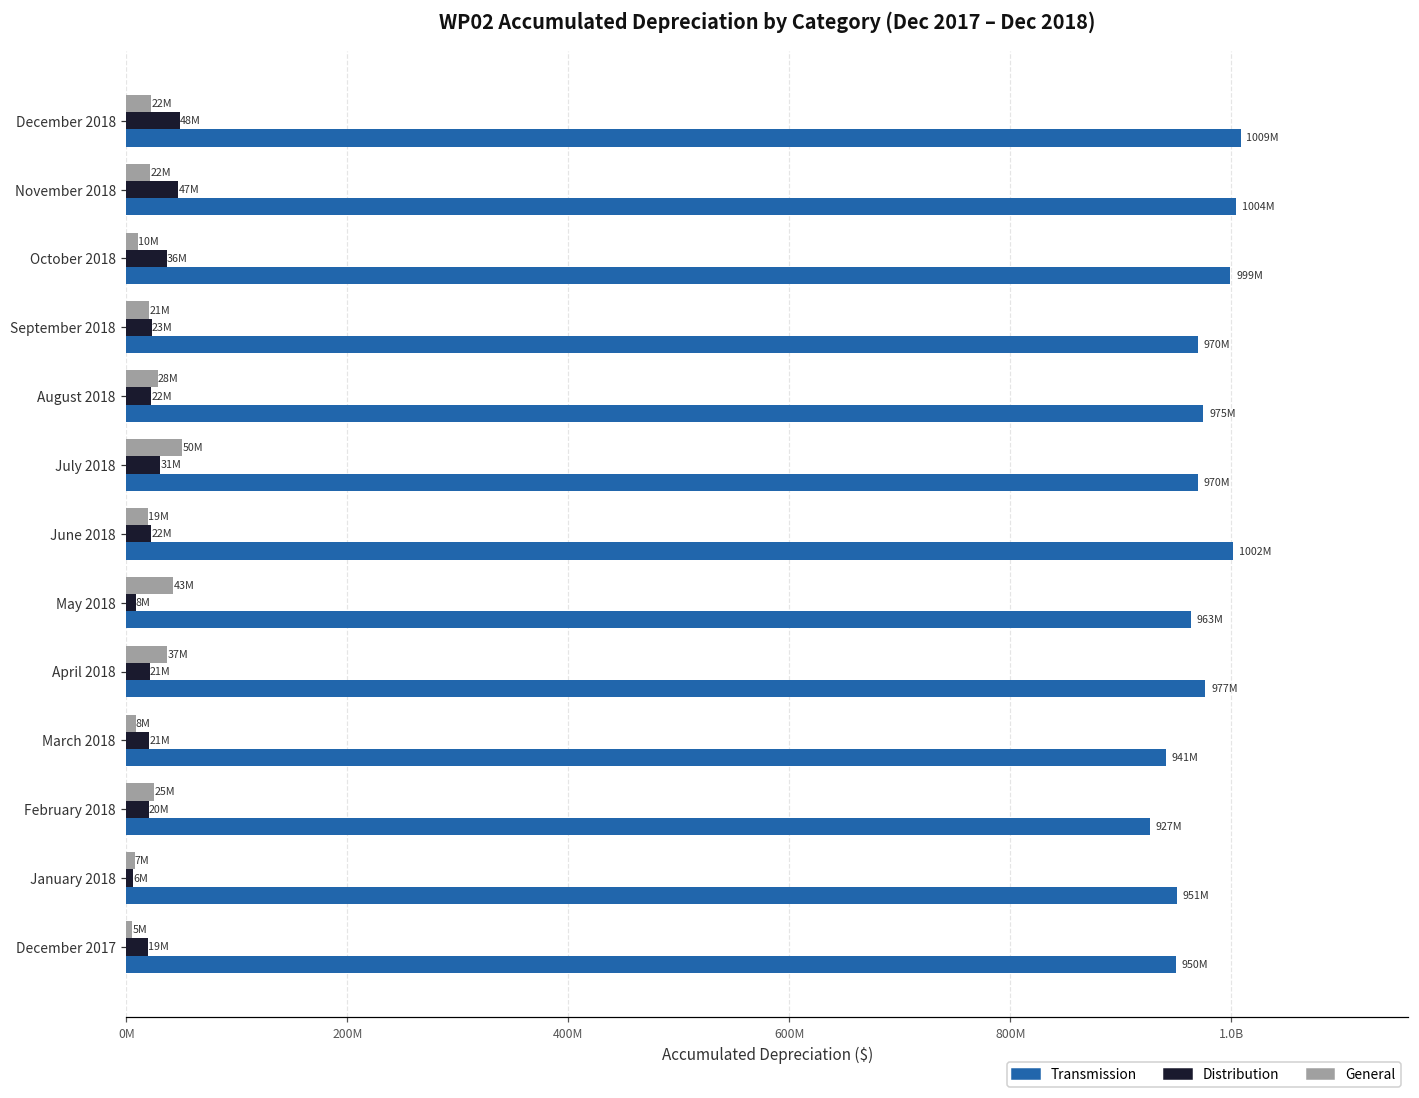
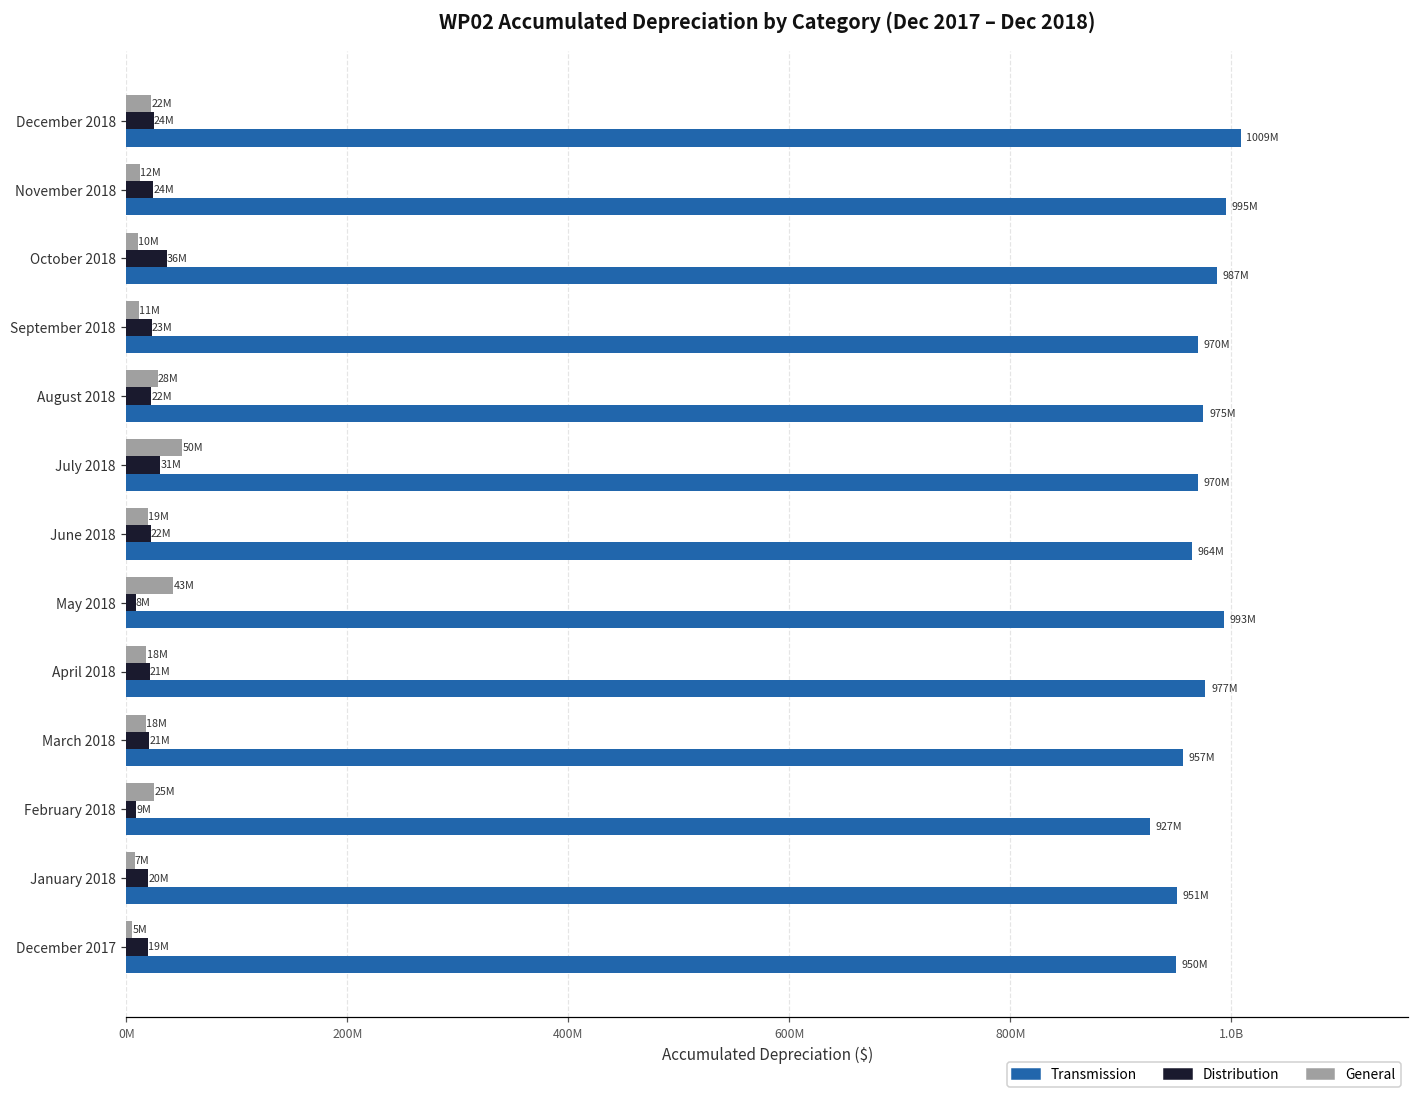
  {
    "Transmission": {
      "December 2018": "1009M",
-     "November 2018": "1004M",
-     "October 2018": "999M",
+     "November 2018": "995M",
+     "October 2018": "987M",
      "September 2018": "970M",
      "August 2018": "975M",
      "July 2018": "970M",
-     "June 2018": "1002M",
-     "May 2018": "963M",
+     "June 2018": "964M",
+     "May 2018": "993M",
      "April 2018": "977M",
-     "March 2018": "941M",
+     "March 2018": "957M",
      "February 2018": "927M",
      "January 2018": "951M",
      "December 2017": "950M"
    },
    "Distribution": {
-     "December 2018": "48M",
-     "November 2018": "47M",
+     "December 2018": "24M",
+     "November 2018": "24M",
      "October 2018": "36M",
      "September 2018": "23M",
      "August 2018": "22M",
      "July 2018": "31M",
      "June 2018": "22M",
      "May 2018": "8M",
      "April 2018": "21M",
      "March 2018": "21M",
-     "February 2018": "20M",
-     "January 2018": "6M",
+     "February 2018": "9M",
+     "January 2018": "20M",
      "December 2017": "19M"
    },
    "General": {
      "December 2018": "22M",
-     "November 2018": "22M",
+     "November 2018": "12M",
      "October 2018": "10M",
-     "September 2018": "21M",
+     "September 2018": "11M",
      "August 2018": "28M",
      "July 2018": "50M",
      "June 2018": "19M",
      "May 2018": "43M",
-     "April 2018": "37M",
-     "March 2018": "8M",
+     "April 2018": "18M",
+     "March 2018": "18M",
      "February 2018": "25M",
      "January 2018": "7M",
      "December 2017": "5M"
    }
  }
